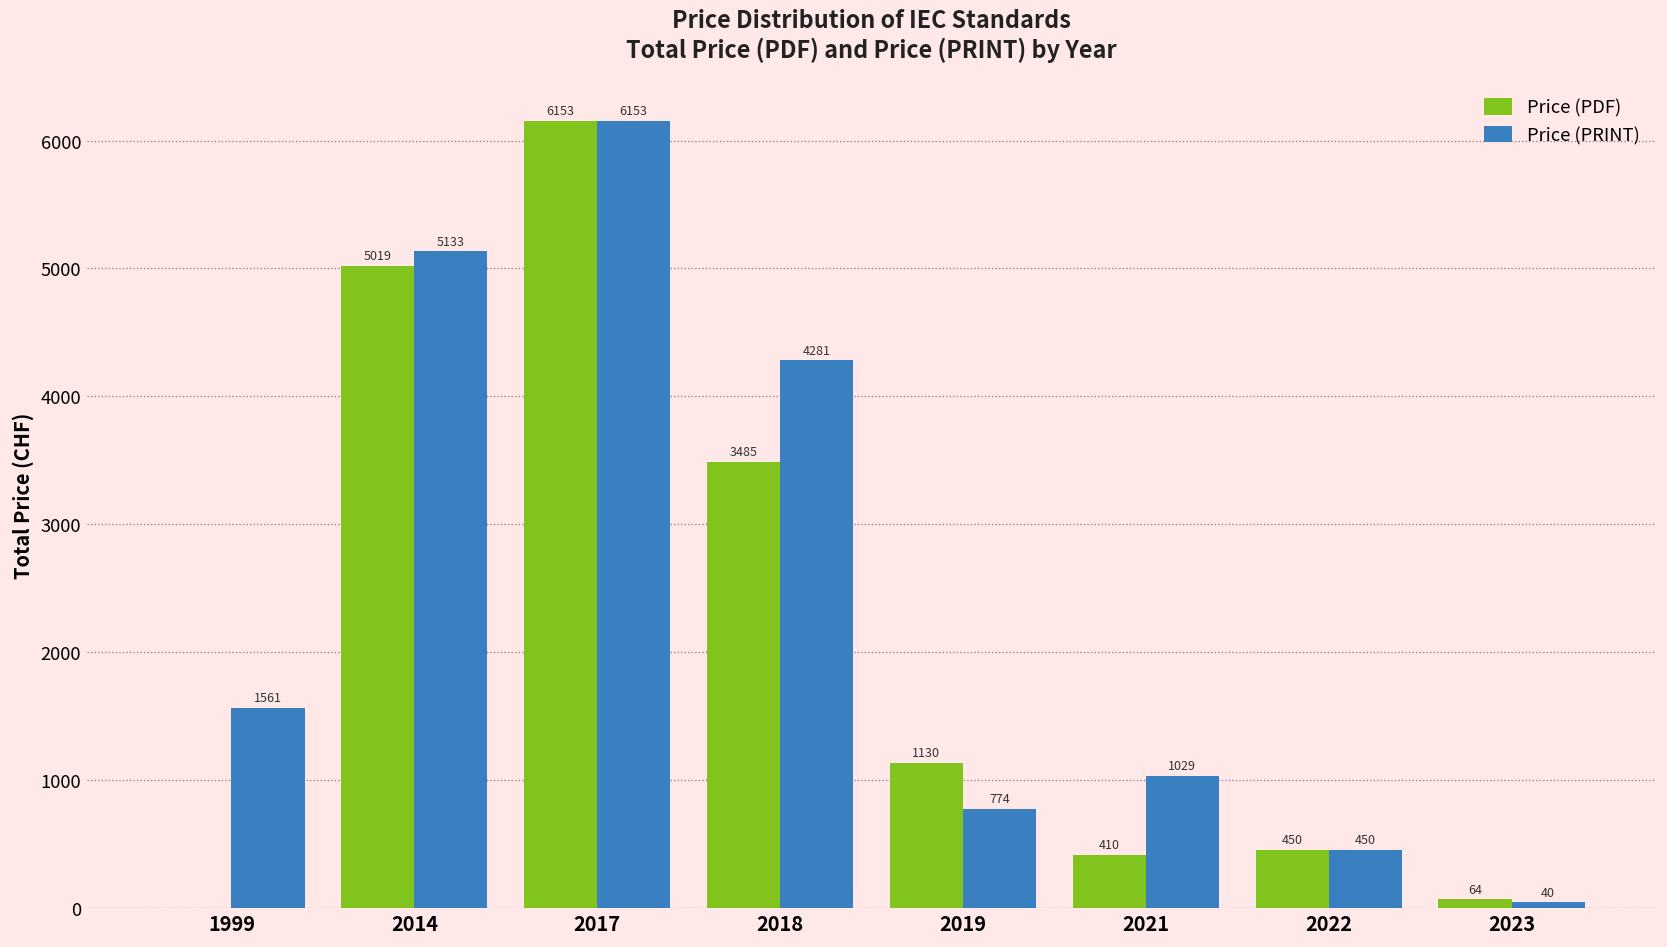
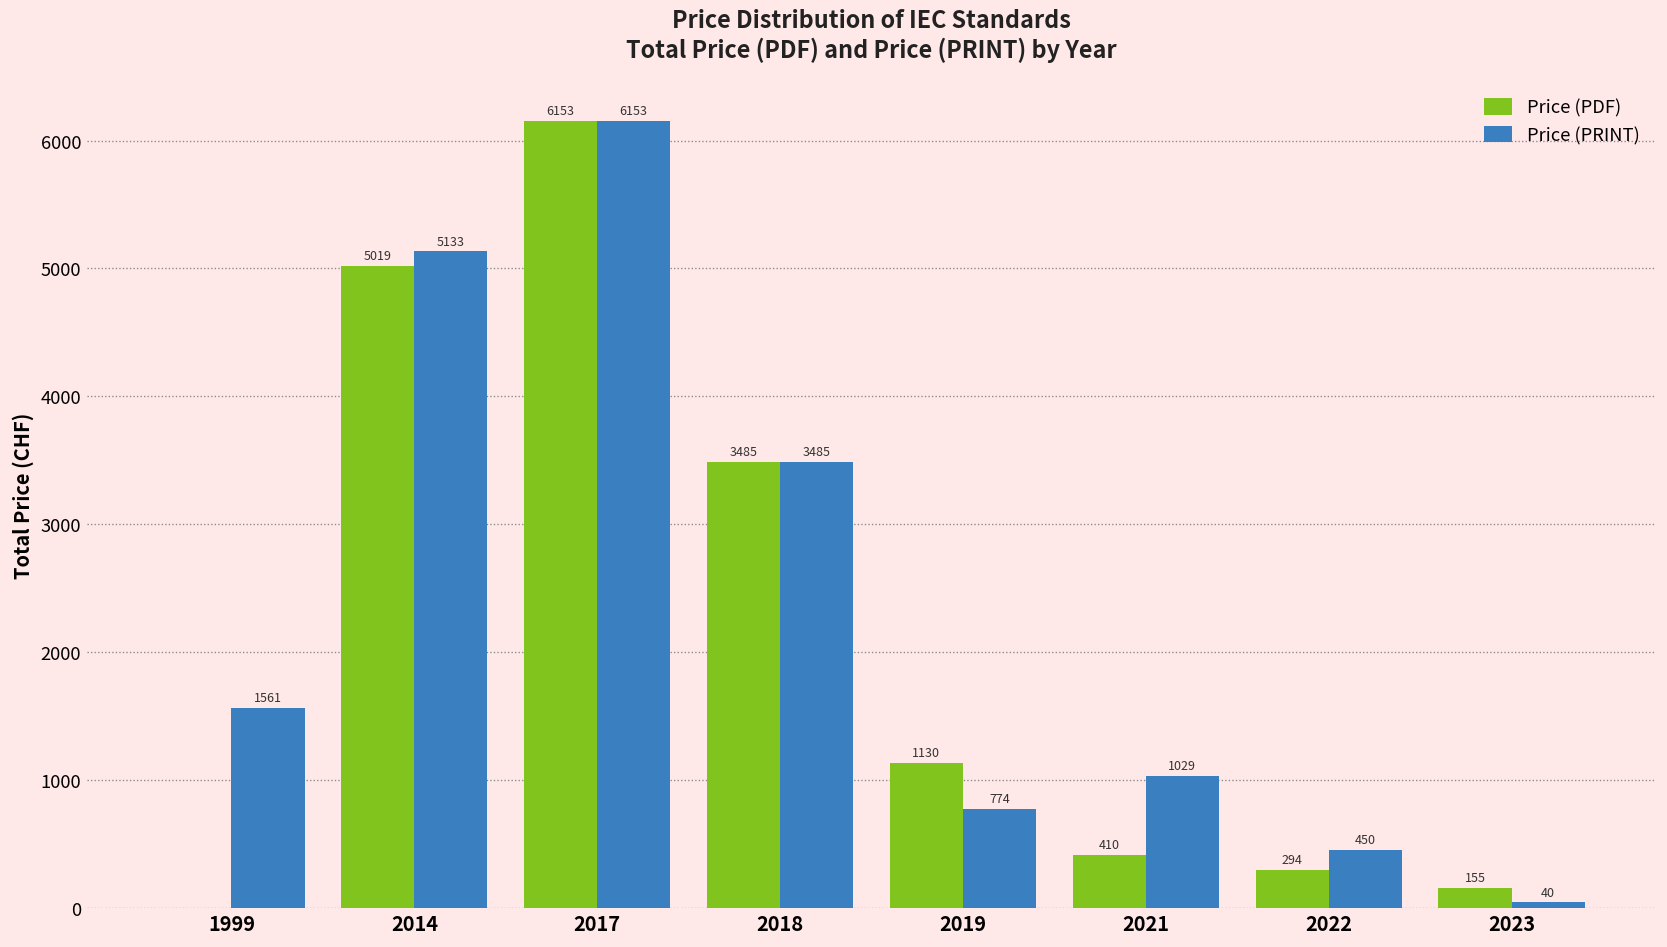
  {
    "Price (PDF)": {
      "2014": 5019,
      "2017": 6153,
      "2018": 3485,
      "2019": 1130,
      "2021": 410,
-     "2022": 450,
-     "2023": 64
+     "2022": 294,
+     "2023": 155
    },
    "Price (PRINT)": {
      "2014": 5133,
      "2017": 6153,
-     "2018": 4281,
+     "2018": 3485,
      "2019": 774,
      "2022": 450,
      "2023": 40
    }
  }
